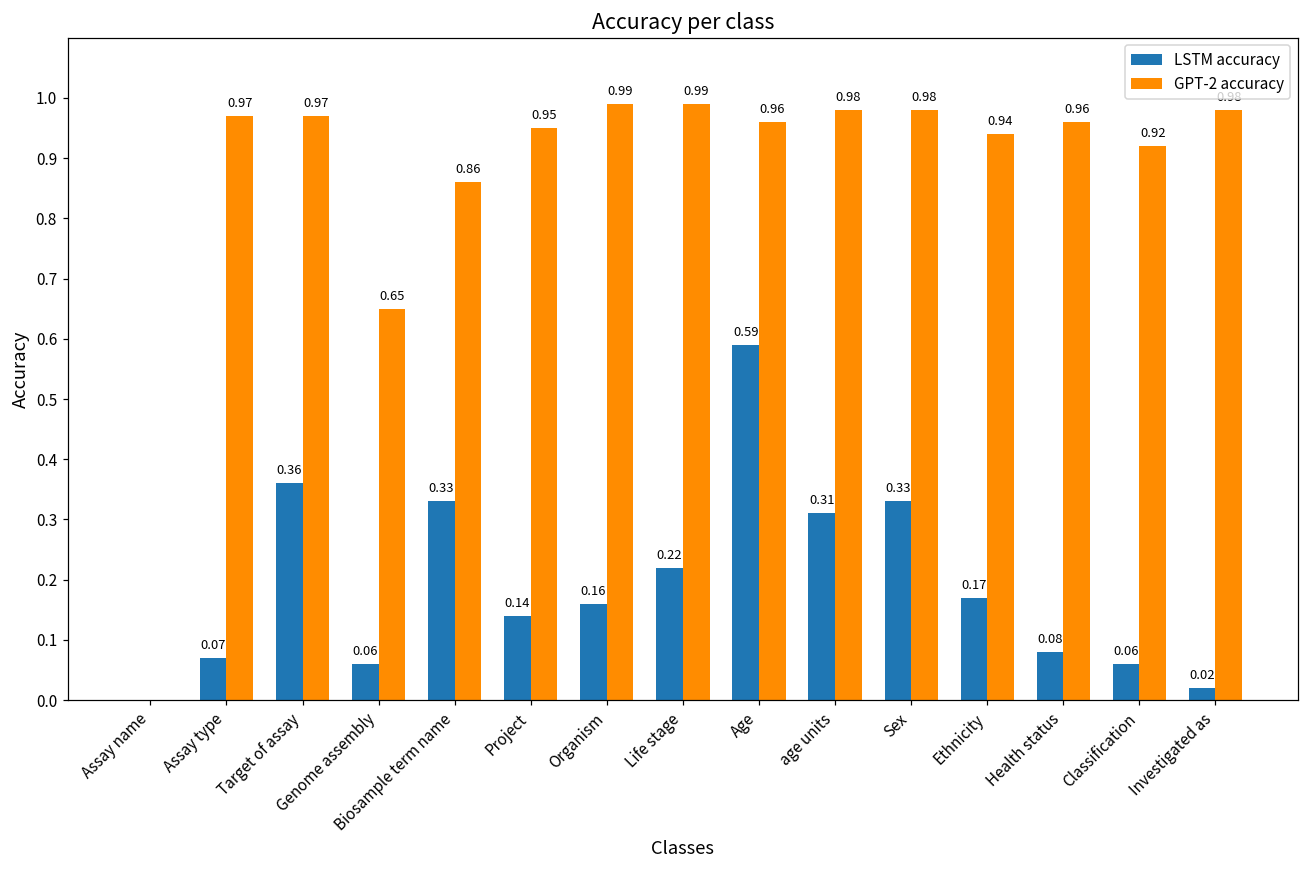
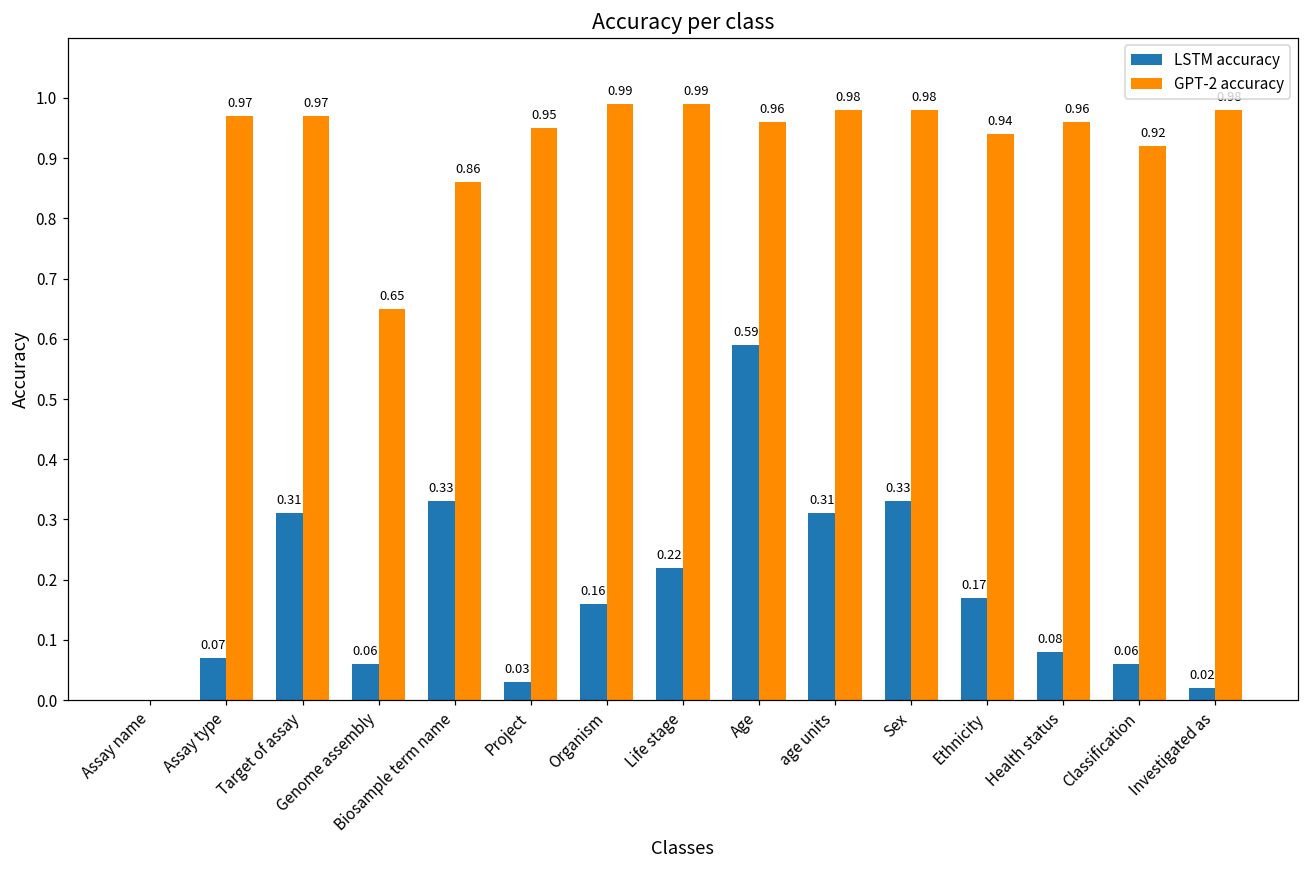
  {
    "LSTM accuracy": {
      "Assay type": 0.07,
-     "Target of assay": 0.36,
+     "Target of assay": 0.31,
      "Genome assembly": 0.06,
      "Biosample term name": 0.33,
-     "Project": 0.14,
+     "Project": 0.03,
      "Organism": 0.16,
      "Life stage": 0.22,
      "Age": 0.59,
      "age units": 0.31,
      "Sex": 0.33,
      "Ethnicity": 0.17,
      "Health status": 0.08,
      "Classification": 0.06,
      "Investigated as": 0.02
    },
    "GPT-2 accuracy": {
      "Assay type": 0.97,
      "Target of assay": 0.97,
      "Genome assembly": 0.65,
      "Biosample term name": 0.86,
      "Project": 0.95,
      "Organism": 0.99,
      "Life stage": 0.99,
      "Age": 0.96,
      "age units": 0.98,
      "Sex": 0.98,
      "Ethnicity": 0.94,
      "Health status": 0.96,
      "Classification": 0.92
    }
  }
